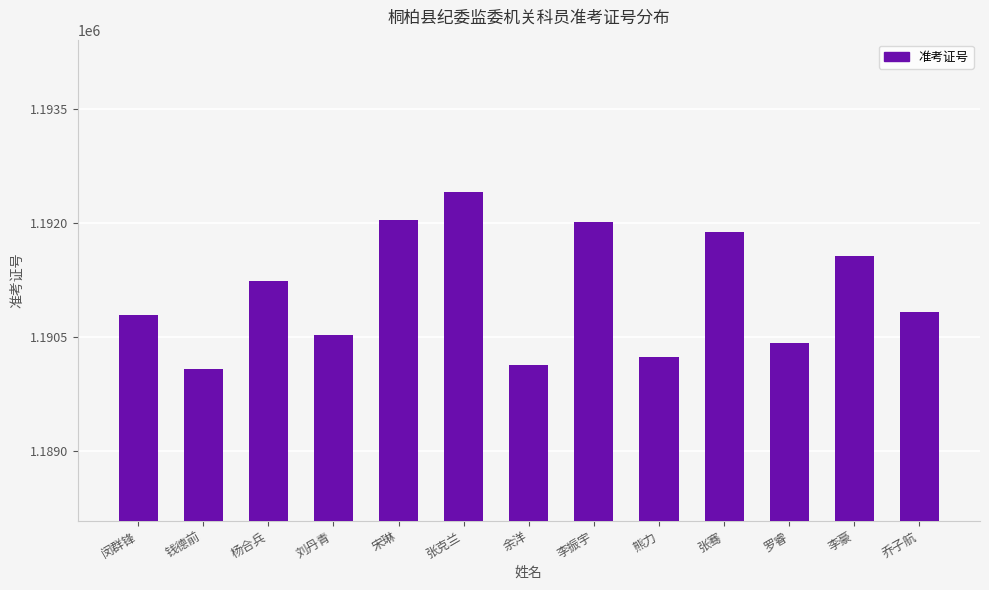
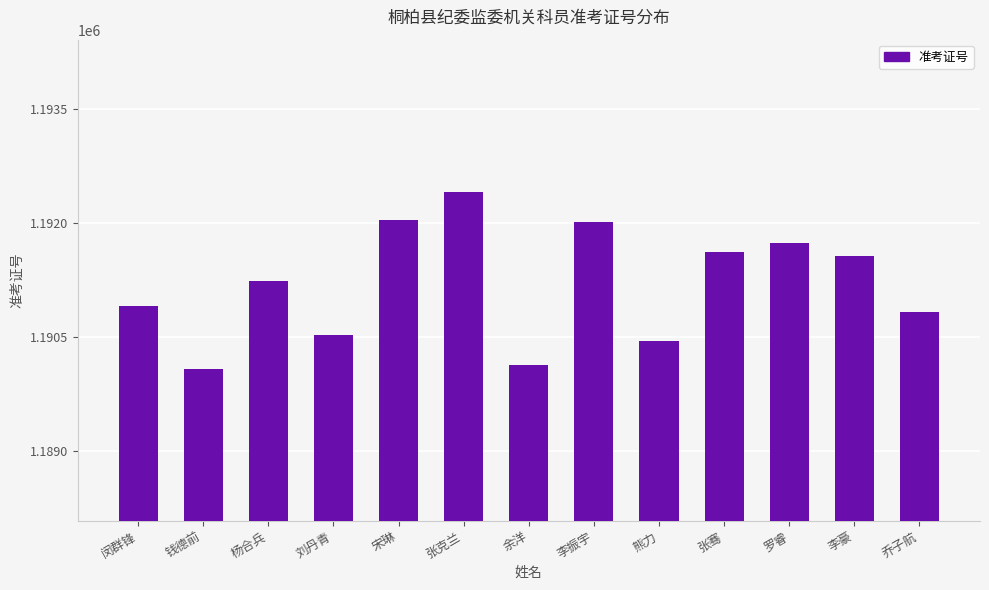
  {
-   "闵群锋": 1190800,
+   "闵群锋": 1190900,
    "钱德前": 1190100,
    "杨合兵": 1191200,
    "刘丹青": 1190500,
    "宋琳": 1192000,
    "张克兰": 1192400,
    "余洋": 1190100,
    "李振宇": 1192000,
-   "熊力": 1190200,
-   "张骞": 1191900,
-   "罗睿": 1190400,
+   "熊力": 1190400,
+   "张骞": 1191600,
+   "罗睿": 1191700,
    "李豪": 1191600,
    "乔子航": 1190800
  }
